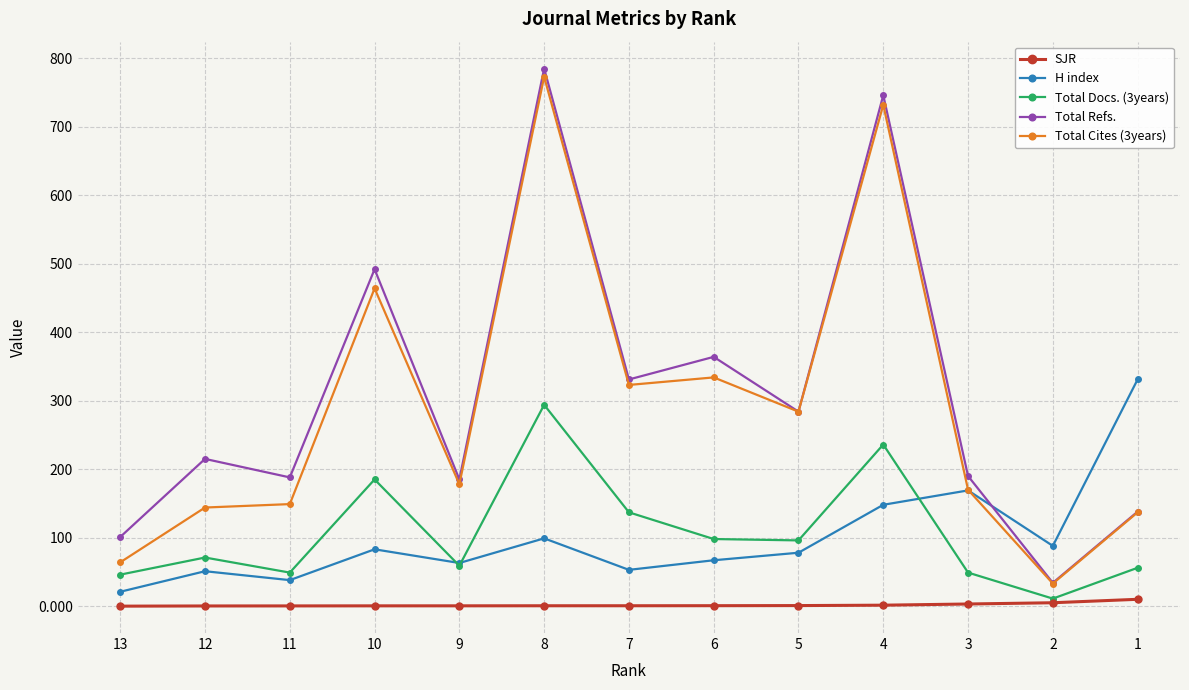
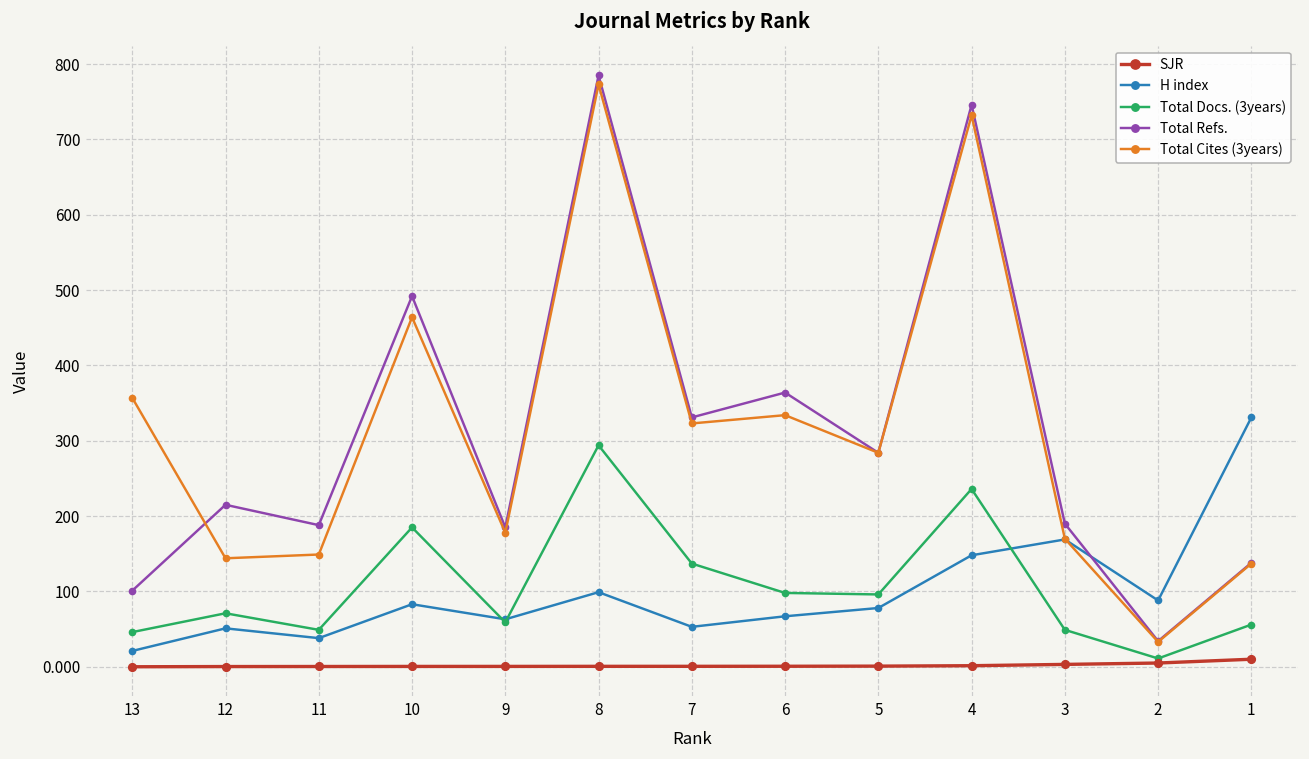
  {
    "SJR": {
      "13": 0,
      "12": 0,
      "11": 0,
      "10": 0,
      "9": 0,
      "8": 0,
      "7": 0,
      "6": 0,
      "5": 0,
      "4": 0,
      "3": 0,
      "2": 0,
      "1": 10
    },
    "H index": {
      "13": 20,
      "12": 50,
      "11": 40,
      "10": 80,
      "9": 60,
      "8": 100,
      "7": 50,
      "6": 70,
      "5": 80,
      "4": 150,
      "2": 90,
      "1": 330
    },
    "Total Docs. (3years)": {
      "13": 50,
      "12": 70,
      "11": 50,
      "10": 190,
      "9": 60,
      "8": 290,
      "7": 140,
      "6": 100,
      "5": 100,
      "4": 240,
      "3": 50,
      "2": 10,
      "1": 60
    },
    "Total Refs.": {
      "13": 100,
      "12": 220,
      "11": 190,
      "10": 490,
      "9": 190,
      "8": 790,
      "7": 330,
      "6": 360,
      "4": 750,
      "3": 190
    },
    "Total Cites (3years)": {
-     "13": 60,
+     "13": 360,
      "12": 140,
      "11": 150,
      "10": 460,
      "9": 180,
      "8": 770,
      "7": 320,
      "6": 330,
      "4": 730
    }
  }
